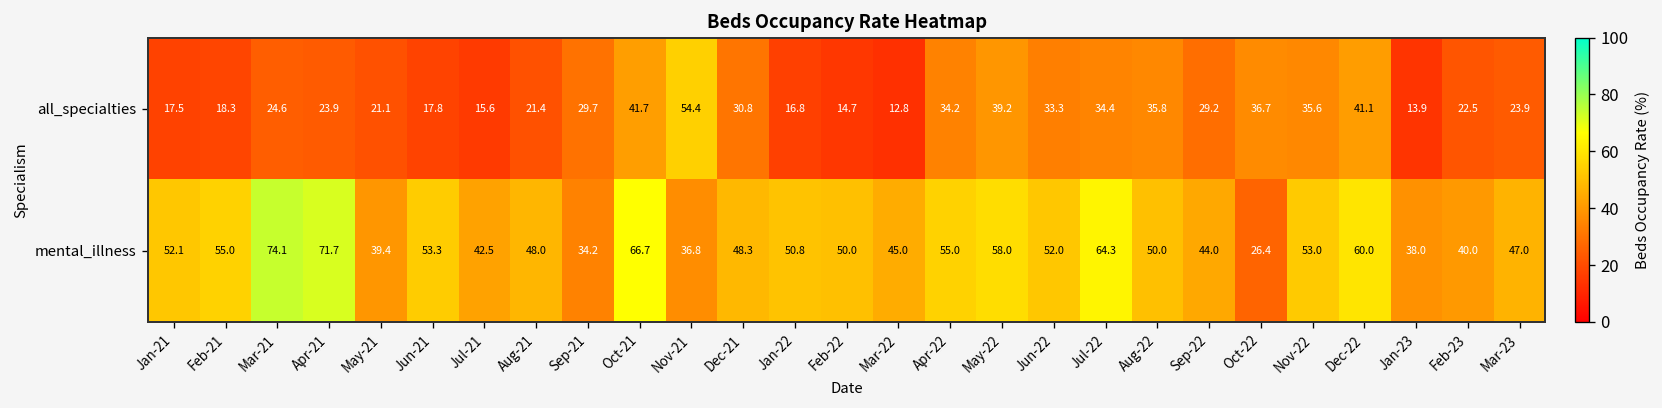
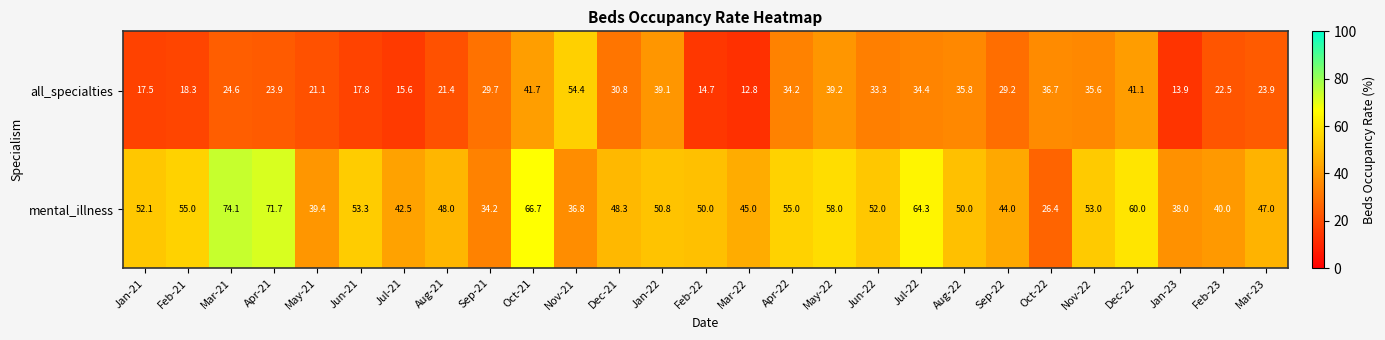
  {
    "all_specialties": {
      "Jan-21": 17.5,
      "Feb-21": 18.3,
      "Mar-21": 24.6,
      "Apr-21": 23.9,
      "May-21": 21.1,
      "Jun-21": 17.8,
      "Jul-21": 15.6,
      "Aug-21": 21.4,
      "Sep-21": 29.7,
      "Oct-21": 41.7,
      "Nov-21": 54.4,
      "Dec-21": 30.8,
-     "Jan-22": 16.8,
+     "Jan-22": 39.1,
      "Feb-22": 14.7,
      "Mar-22": 12.8,
      "Apr-22": 34.2,
      "May-22": 39.2,
      "Jun-22": 33.3,
      "Jul-22": 34.4,
      "Aug-22": 35.8,
      "Sep-22": 29.2,
      "Oct-22": 36.7,
      "Nov-22": 35.6,
      "Dec-22": 41.1,
      "Jan-23": 13.9,
      "Feb-23": 22.5,
      "Mar-23": 23.9
    },
    "mental_illness": {
      "Jan-21": 52.1,
      "Feb-21": 55.0,
      "Mar-21": 74.1,
      "Apr-21": 71.7,
      "May-21": 39.4,
      "Jun-21": 53.3,
      "Jul-21": 42.5,
      "Aug-21": 48.0,
      "Sep-21": 34.2,
      "Oct-21": 66.7,
      "Nov-21": 36.8,
      "Dec-21": 48.3,
      "Jan-22": 50.8,
      "Feb-22": 50.0,
      "Mar-22": 45.0,
      "Apr-22": 55.0,
      "May-22": 58.0,
      "Jun-22": 52.0,
      "Jul-22": 64.3,
      "Aug-22": 50.0,
      "Sep-22": 44.0,
      "Oct-22": 26.4,
      "Nov-22": 53.0,
      "Dec-22": 60.0,
      "Jan-23": 38.0,
      "Feb-23": 40.0,
      "Mar-23": 47.0
    }
  }
